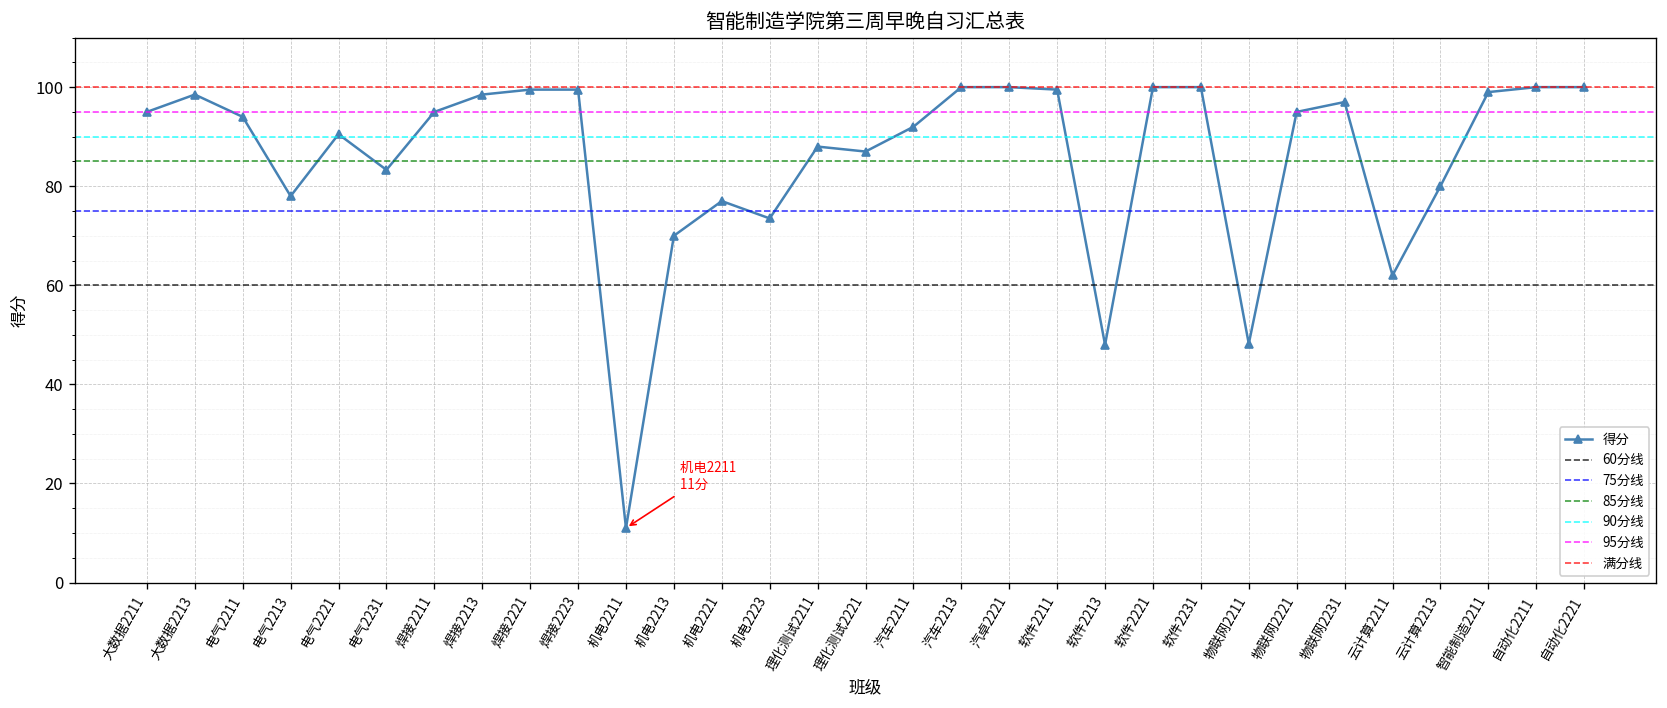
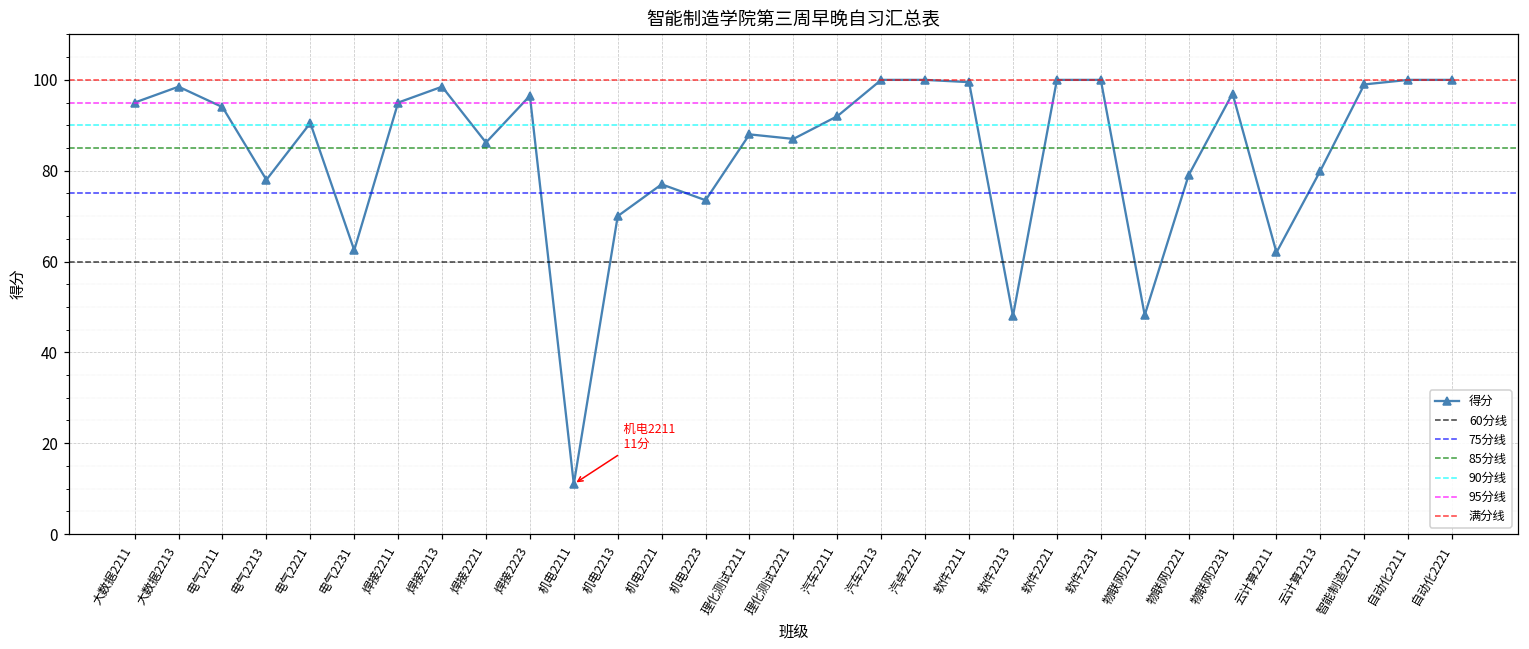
  {
    "大数据2211": 95,
    "大数据2213": 99,
    "电气2211": 94,
    "电气2213": 78,
    "电气2221": 91,
-   "电气2231": 83,
+   "电气2231": 63,
    "焊接2211": 95,
    "焊接2213": 99,
-   "焊接2221": 100,
-   "焊接2223": 100,
+   "焊接2221": 86,
+   "焊接2223": 97,
    "机电2213": 70,
    "机电2221": 77,
    "机电2223": 74,
    "理化测试2211": 88,
    "理化测试2221": 87,
    "汽车2211": 92,
    "汽车2213": 100,
    "汽卓2221": 100,
    "软件2211": 100,
    "软件2213": 48,
    "软件2221": 100,
    "软件2231": 100,
    "物联网2211": 48,
-   "物联网2221": 95,
+   "物联网2221": 79,
    "物联网2231": 97,
    "云计算2211": 62,
    "云计算2213": 80,
    "智能制造2211": 99,
    "自动化2211": 100,
    "自动化2221": 100
  }
